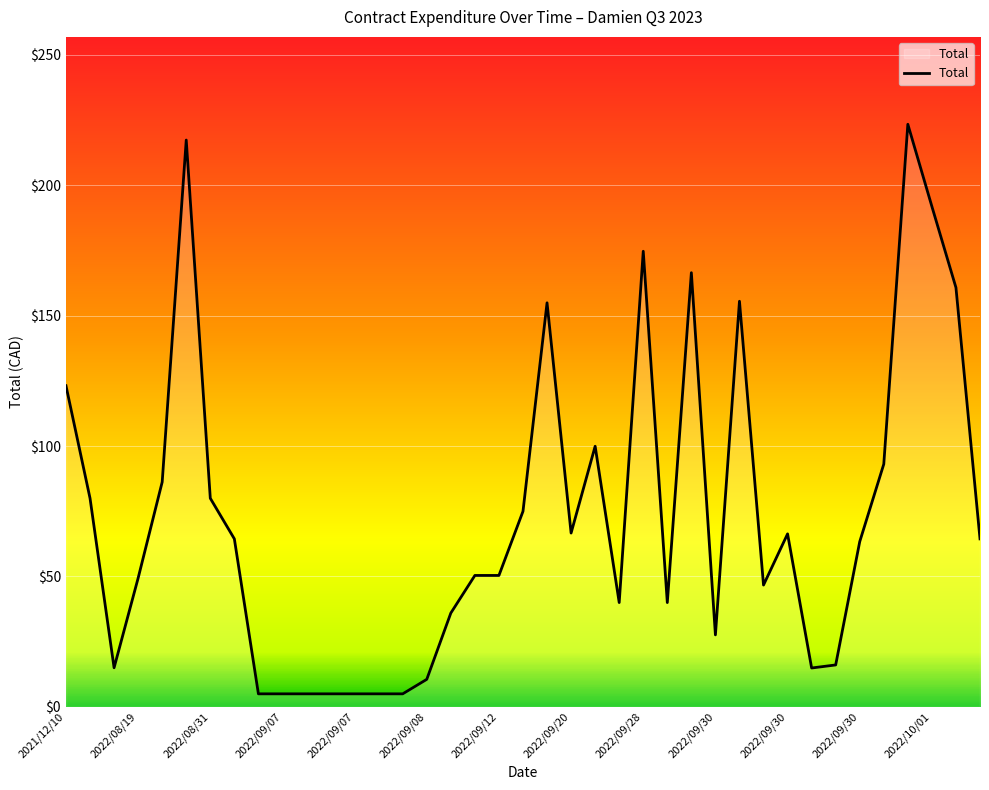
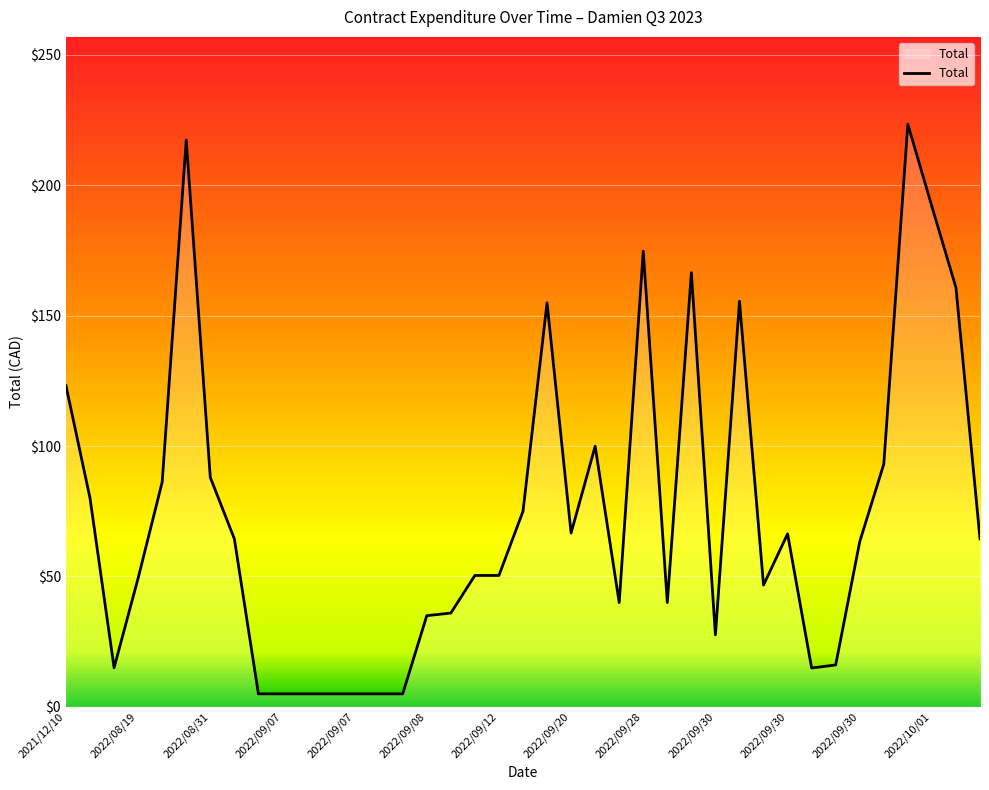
  {
    "2021/12/10": "$123",
    "2022/08/19": "$49",
-   "2022/08/31": "$80",
-   "2022/09/08": "$11",
+   "2022/08/31": "$88",
+   "2022/09/08": "$35",
    "2022/09/20": "$67"
  }
